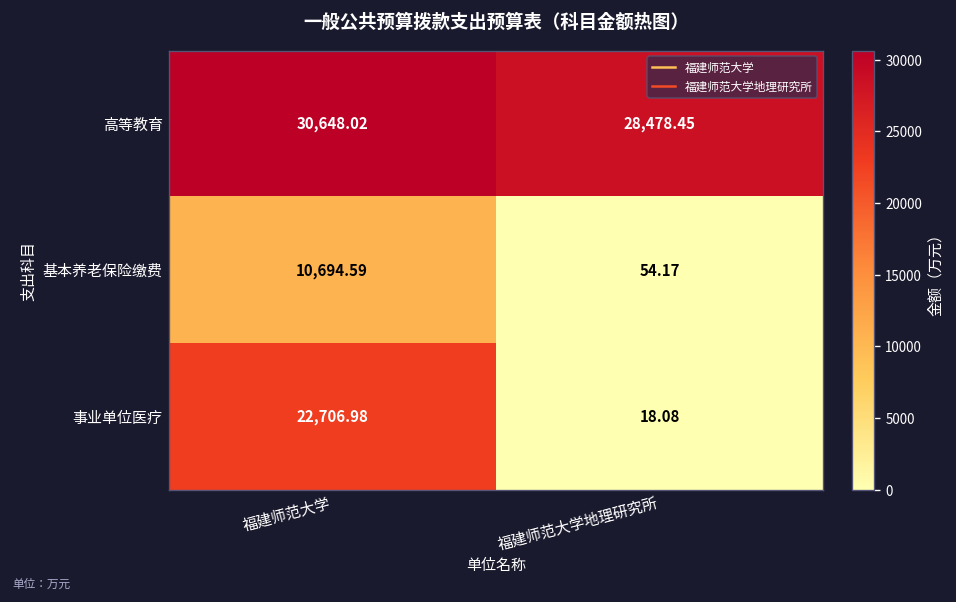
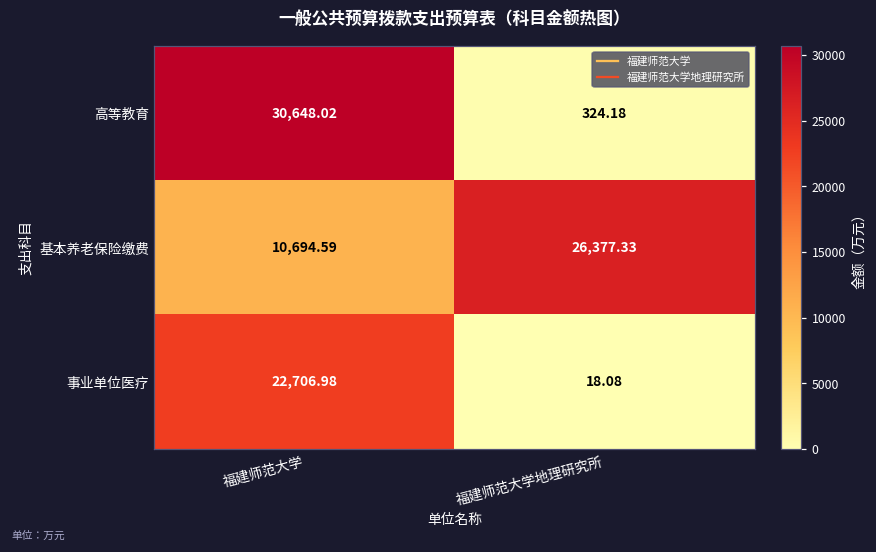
  {
    "高等教育": {
      "福建师范大学": "30,648.02",
-     "福建师范大学地理研究所": "28,478.45"
+     "福建师范大学地理研究所": "324.18"
    },
    "基本养老保险缴费": {
      "福建师范大学": "10,694.59",
-     "福建师范大学地理研究所": "54.17"
+     "福建师范大学地理研究所": "26,377.33"
    },
    "事业单位医疗": {
      "福建师范大学": "22,706.98",
      "福建师范大学地理研究所": "18.08"
    }
  }
